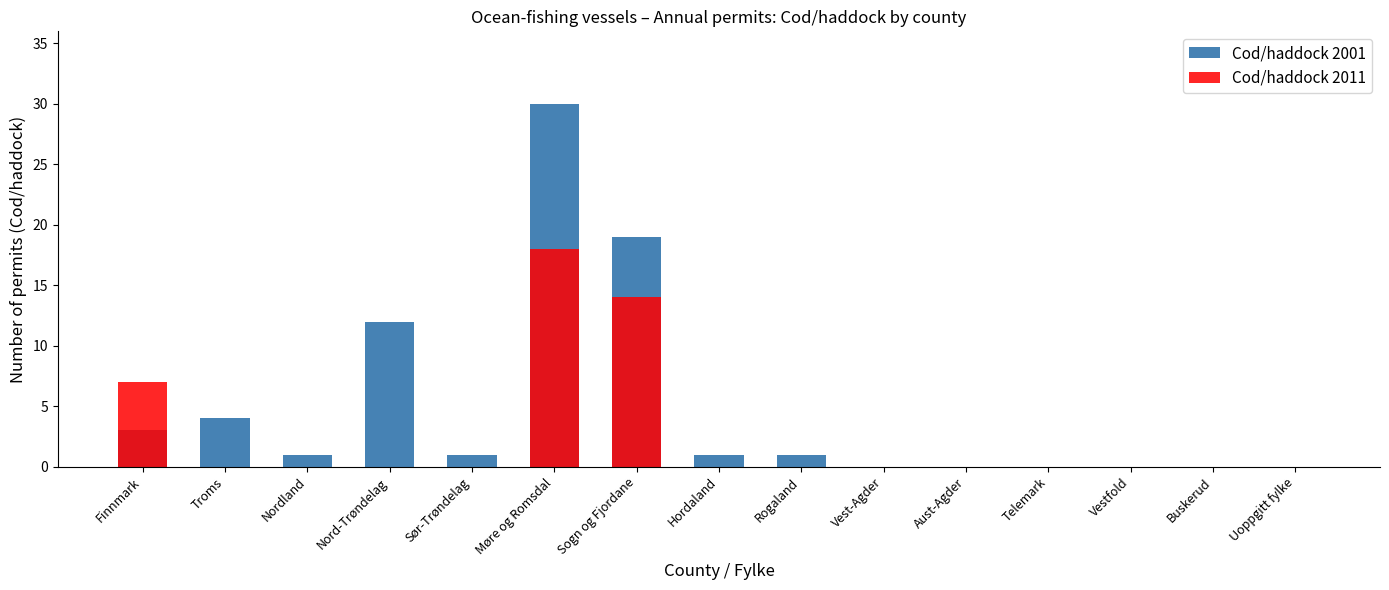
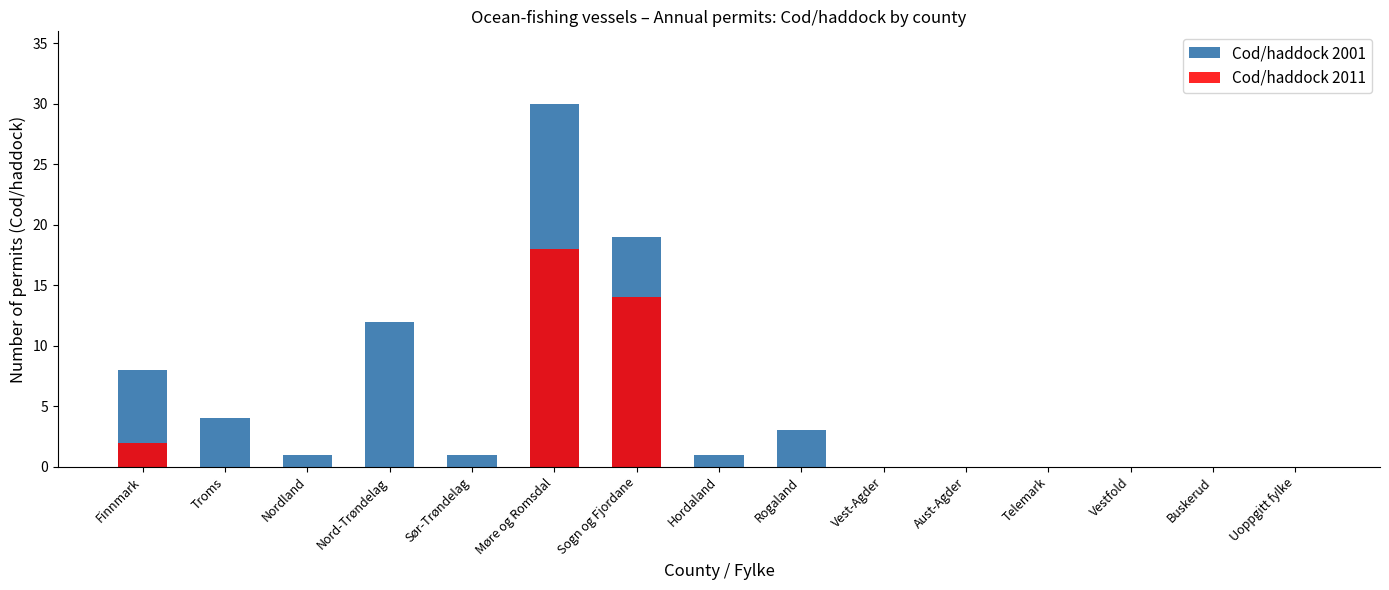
  {
    "Cod/haddock 2001": {
-     "Finnmark": 3,
+     "Finnmark": 8,
      "Troms": 4,
      "Nordland": 1,
      "Nord-Trøndelag": 12,
      "Sør-Trøndelag": 1,
      "Møre og Romsdal": 30,
      "Sogn og Fjordane": 19,
      "Hordaland": 1,
-     "Rogaland": 1,
+     "Rogaland": 3,
      "Vest-Agder": 0,
      "Aust-Agder": 0,
      "Telemark": 0,
      "Vestfold": 0,
      "Buskerud": 0,
      "Uoppgitt fylke": 0
    },
    "Cod/haddock 2011": {
-     "Finnmark": 7,
+     "Finnmark": 2,
      "Troms": 0,
      "Nordland": 0,
      "Nord-Trøndelag": 0,
      "Sør-Trøndelag": 0,
      "Hordaland": 0,
      "Rogaland": 0,
      "Vest-Agder": 0,
      "Aust-Agder": 0,
      "Telemark": 0,
      "Vestfold": 0,
      "Buskerud": 0,
      "Uoppgitt fylke": 0
    }
  }
